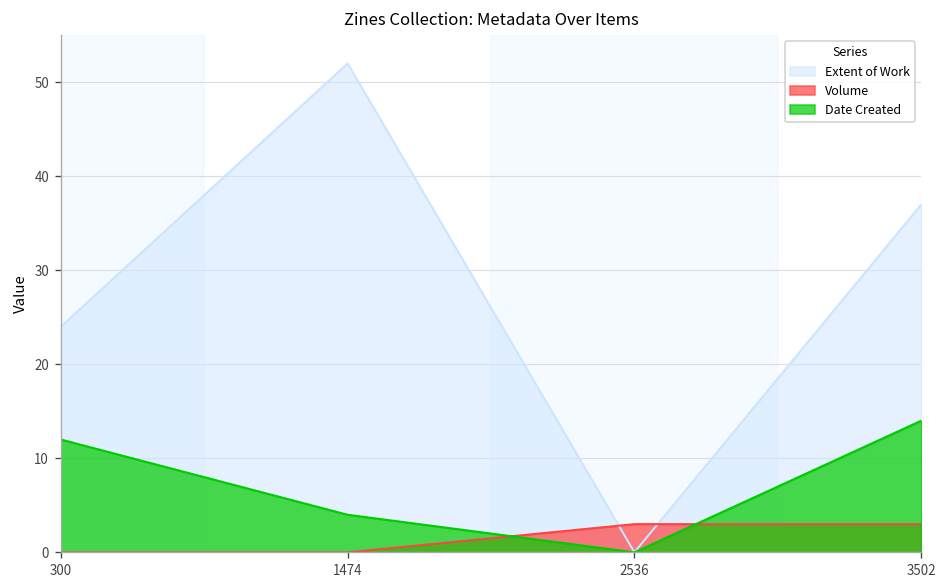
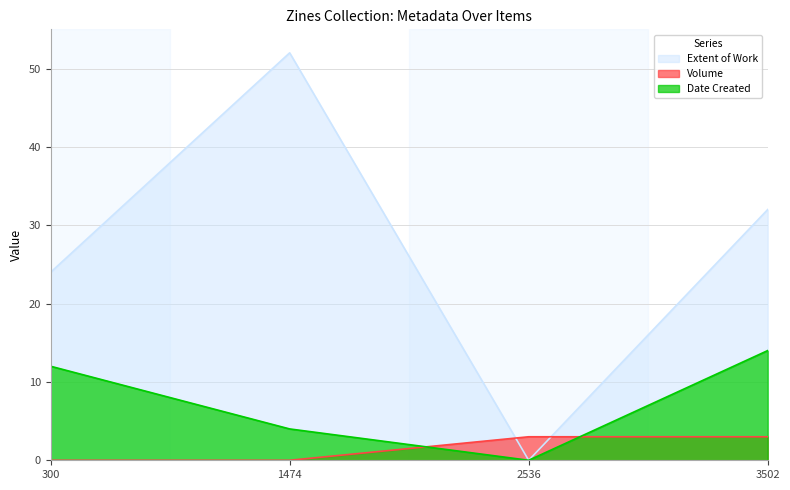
  {
    "Extent of Work": {
      "300": 24,
      "1474": 52,
-     "3502": 37
+     "3502": 32
    },
    "Volume": {
      "300": 0,
      "1474": 0,
      "2536": 3,
      "3502": 3
    },
    "Date Created": {
      "300": 12,
      "1474": 4,
      "3502": 14
    }
  }
